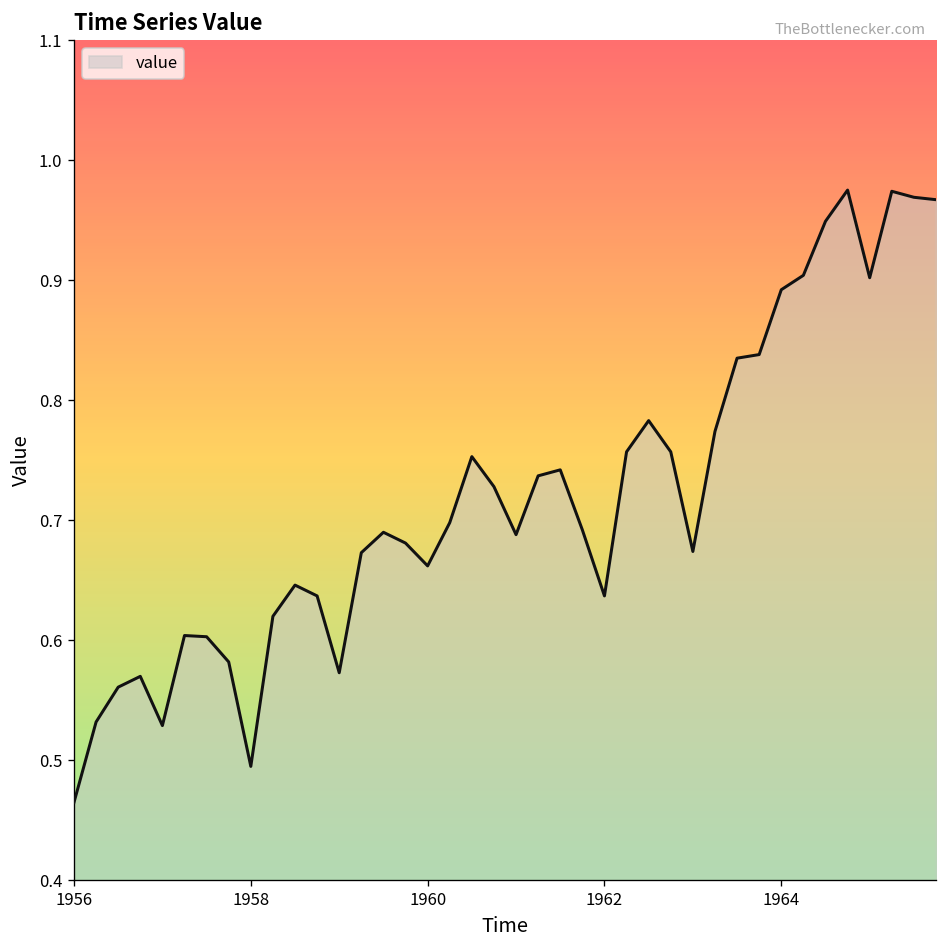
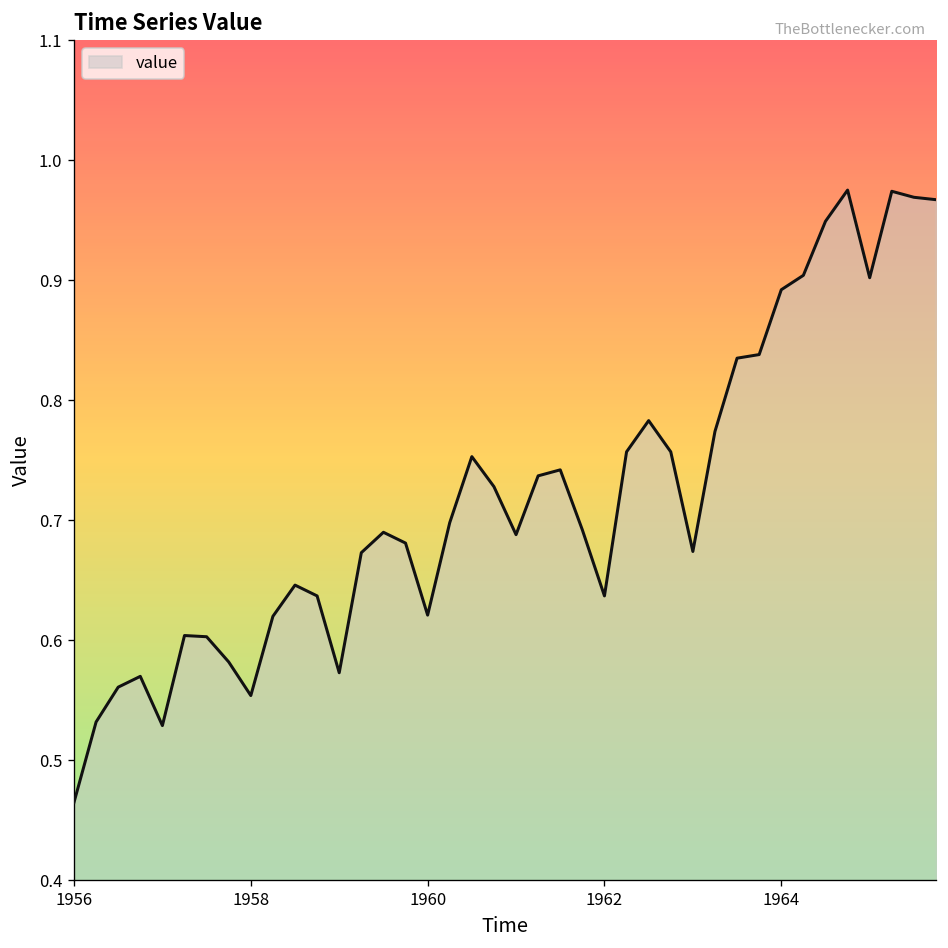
  {
    "1956": 0.465,
-   "1958": 0.495,
-   "1960": 0.662,
+   "1958": 0.554,
+   "1960": 0.621,
    "1962": 0.637,
    "1964": 0.892
  }
